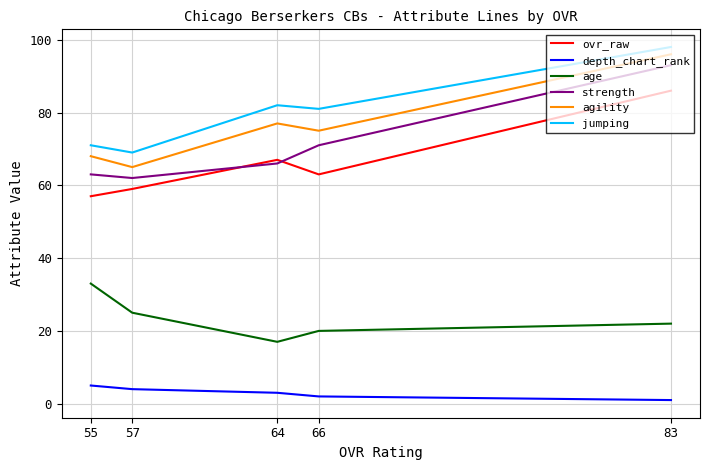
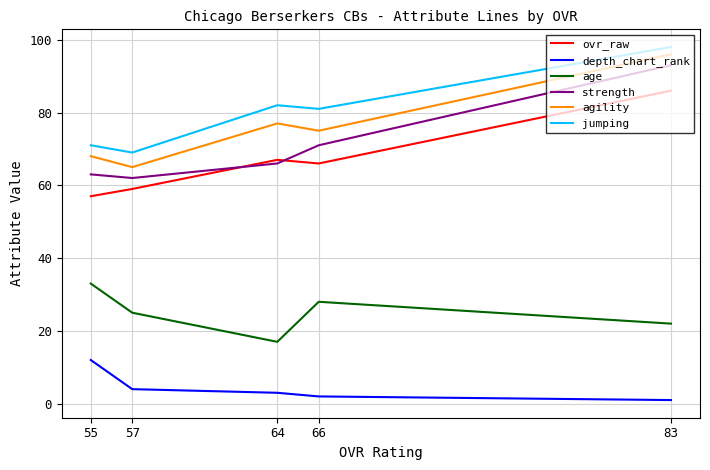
  {
    "ovr_raw": {
      "55": 57,
      "57": 59,
      "64": 67,
-     "66": 63
+     "66": 66
    },
    "depth_chart_rank": {
-     "55": 5,
+     "55": 12,
      "57": 4,
      "64": 3,
      "66": 2,
      "83": 1
    },
    "age": {
      "55": 33,
      "57": 25,
      "64": 17,
-     "66": 20,
+     "66": 28,
      "83": 22
    },
    "strength": {
      "55": 63,
      "57": 62,
      "64": 66,
      "66": 71
    },
    "agility": {
      "55": 68,
      "57": 65,
      "64": 77,
      "66": 75
    },
    "jumping": {
      "55": 71,
      "57": 69,
      "64": 82,
      "66": 81
    }
  }
